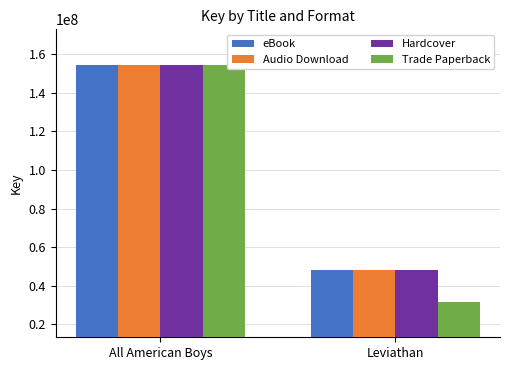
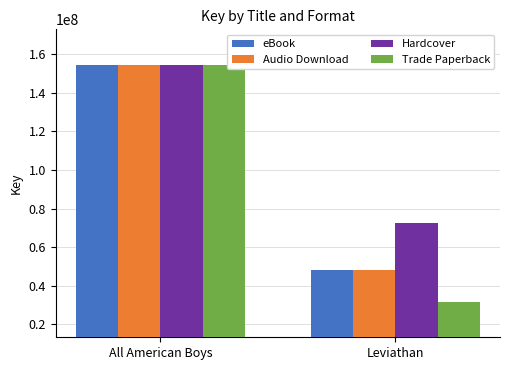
  {
    "eBook": {
      "All American Boys": 155000000,
      "Leviathan": 48000000
    },
    "Audio Download": {
      "All American Boys": 155000000,
      "Leviathan": 48000000
    },
    "Hardcover": {
      "All American Boys": 155000000,
-     "Leviathan": 48000000
+     "Leviathan": 72000000
    },
    "Trade Paperback": {
      "All American Boys": 155000000,
      "Leviathan": 32000000
    }
  }
